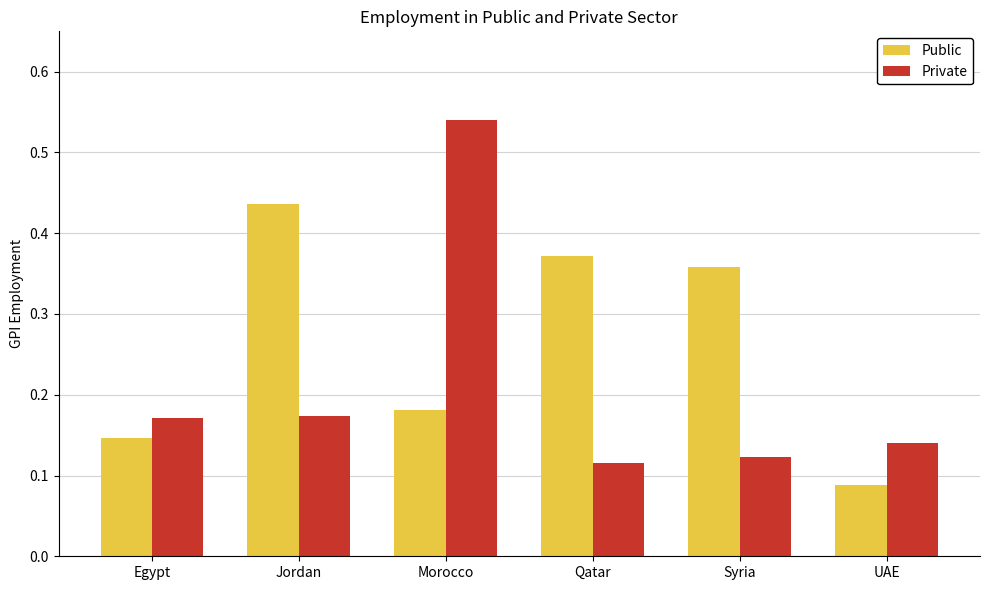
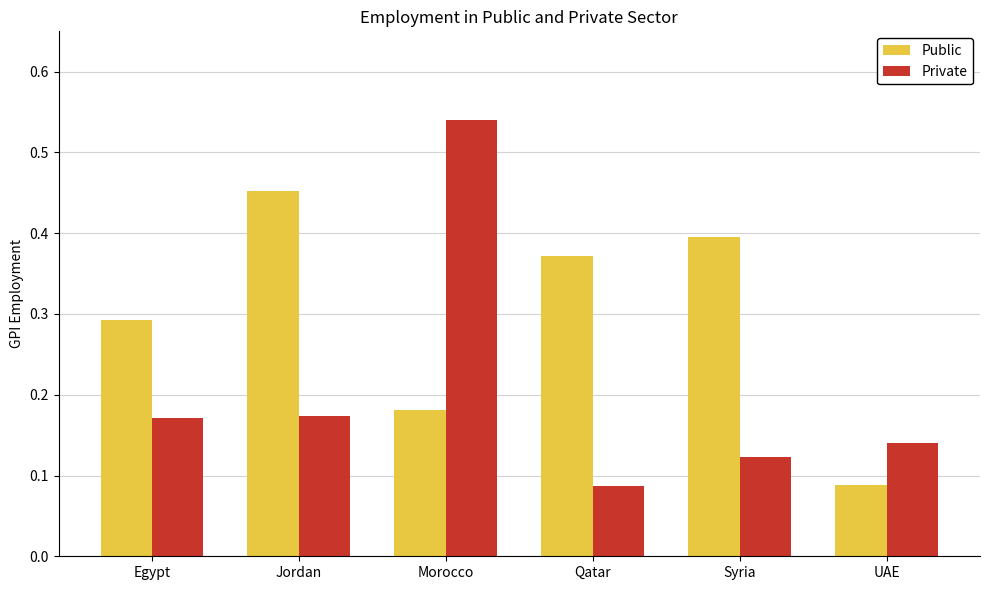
  {
    "Public": {
-     "Egypt": 0.15,
-     "Jordan": 0.44,
+     "Egypt": 0.29,
+     "Jordan": 0.45,
      "Morocco": 0.18,
      "Qatar": 0.37,
-     "Syria": 0.36,
+     "Syria": 0.39,
      "UAE": 0.09
    },
    "Private": {
      "Egypt": 0.17,
      "Jordan": 0.17,
      "Morocco": 0.54,
-     "Qatar": 0.12,
+     "Qatar": 0.09,
      "Syria": 0.12,
      "UAE": 0.14
    }
  }
